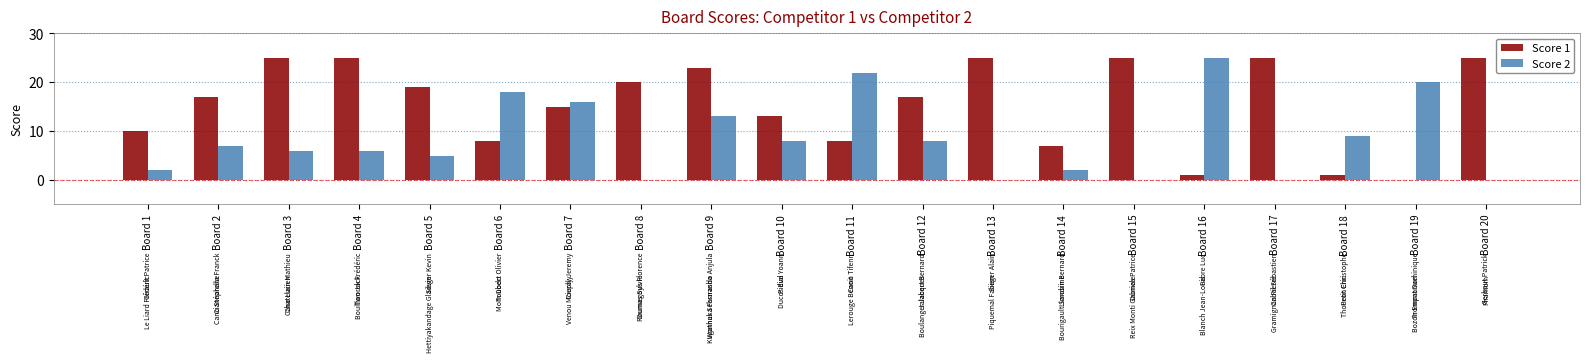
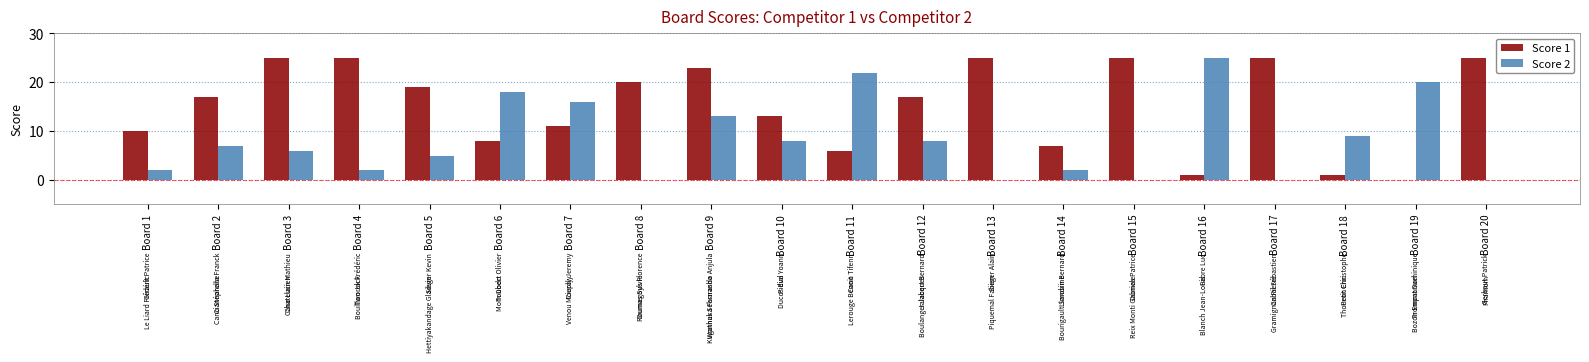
  {
    "Score 1": {
      "Board 1": 10,
      "Board 2": 17,
      "Board 3": 25,
      "Board 4": 25,
      "Board 5": 19,
      "Board 6": 8,
-     "Board 7": 15,
+     "Board 7": 11,
      "Board 8": 20,
      "Board 9": 23,
      "Board 10": 13,
-     "Board 11": 8,
+     "Board 11": 6,
      "Board 12": 17,
      "Board 13": 25,
      "Board 14": 7,
      "Board 15": 25,
      "Board 16": 1,
      "Board 17": 25,
      "Board 18": 1,
      "Board 19": 0,
      "Board 20": 25
    },
    "Score 2": {
      "Board 1": 2,
      "Board 2": 7,
      "Board 3": 6,
-     "Board 4": 6,
+     "Board 4": 2,
      "Board 5": 5,
      "Board 6": 18,
      "Board 7": 16,
      "Board 8": 0,
      "Board 9": 13,
      "Board 10": 8,
      "Board 11": 22,
      "Board 12": 8,
      "Board 13": 0,
      "Board 14": 2,
      "Board 15": 0,
      "Board 16": 25,
      "Board 17": 0,
      "Board 18": 9,
      "Board 19": 20,
      "Board 20": 0
    }
  }
